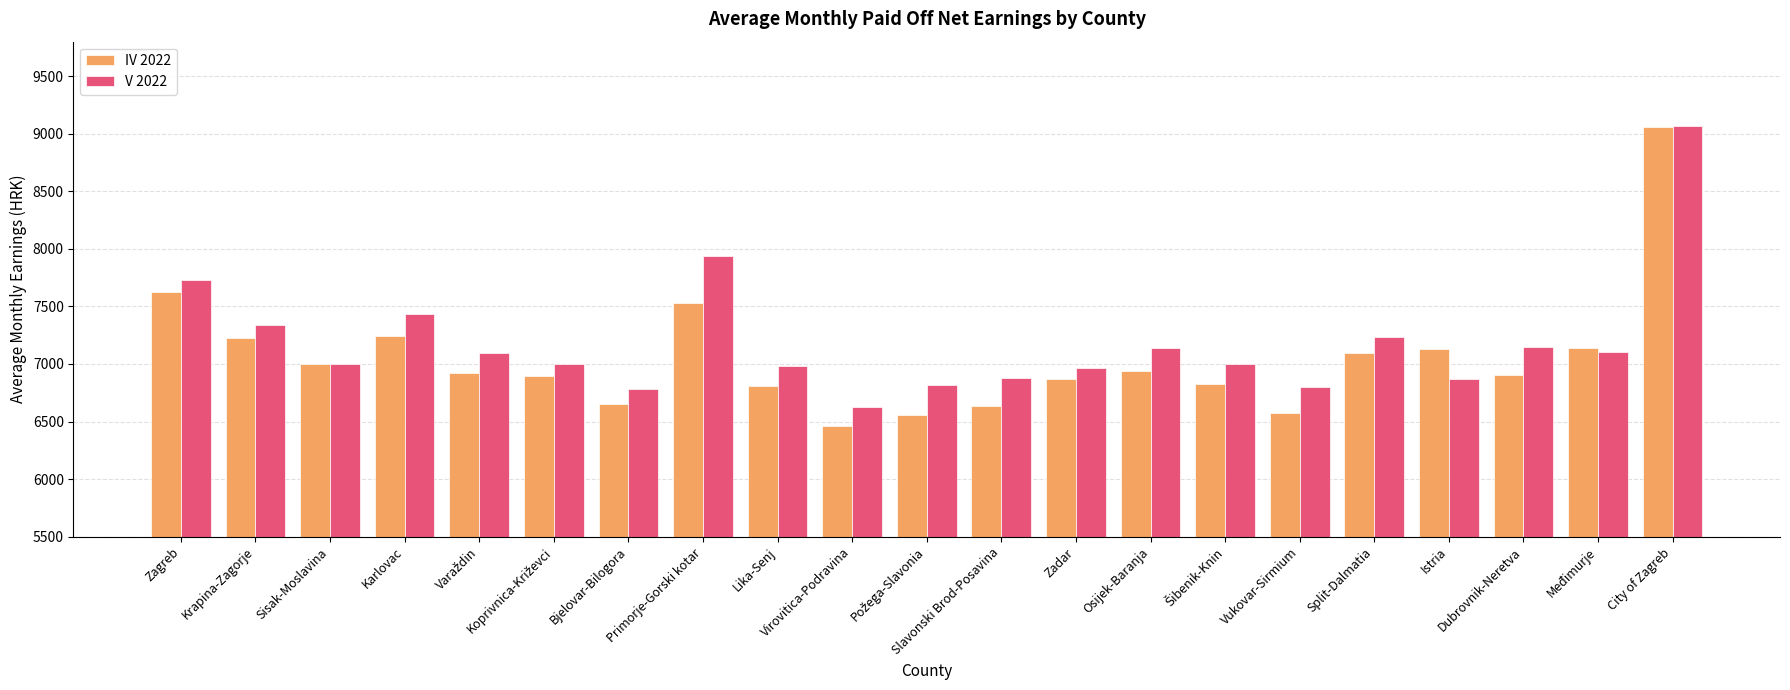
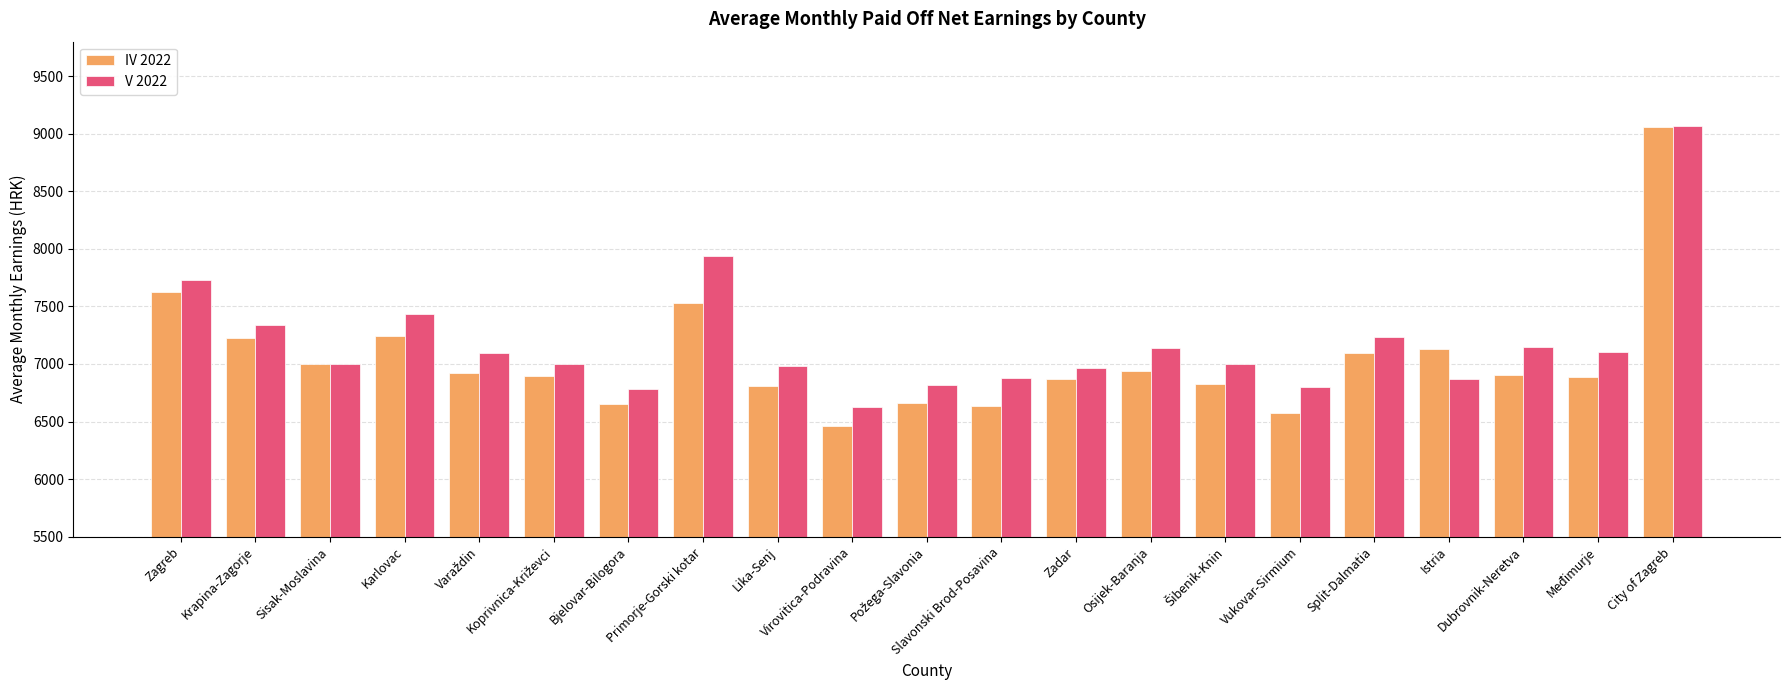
  {
    "IV 2022": {
      "Zagreb": 7620,
      "Krapina-Zagorje": 7230,
      "Sisak-Moslavina": 7000,
      "Karlovac": 7240,
      "Varaždin": 6920,
      "Koprivnica-Križevci": 6900,
      "Bjelovar-Bilogora": 6650,
      "Primorje-Gorski kotar": 7530,
      "Lika-Senj": 6810,
      "Virovitica-Podravina": 6460,
-     "Požega-Slavonia": 6560,
+     "Požega-Slavonia": 6660,
      "Slavonski Brod-Posavina": 6640,
      "Zadar": 6870,
      "Osijek-Baranja": 6940,
      "Šibenik-Knin": 6830,
      "Vukovar-Sirmium": 6580,
      "Split-Dalmatia": 7090,
      "Istria": 7130,
      "Dubrovnik-Neretva": 6900,
-     "Međimurje": 7140,
+     "Međimurje": 6890,
      "City of Zagreb": 9060
    },
    "V 2022": {
      "Zagreb": 7730,
      "Krapina-Zagorje": 7340,
      "Sisak-Moslavina": 7000,
      "Karlovac": 7430,
      "Varaždin": 7100,
      "Koprivnica-Križevci": 7000,
      "Bjelovar-Bilogora": 6780,
      "Primorje-Gorski kotar": 7940,
      "Lika-Senj": 6980,
      "Virovitica-Podravina": 6630,
      "Požega-Slavonia": 6820,
      "Slavonski Brod-Posavina": 6880,
      "Zadar": 6960,
      "Osijek-Baranja": 7140,
      "Šibenik-Knin": 7000,
      "Vukovar-Sirmium": 6800,
      "Split-Dalmatia": 7230,
      "Istria": 6870,
      "Dubrovnik-Neretva": 7150,
      "Međimurje": 7100,
      "City of Zagreb": 9060
    }
  }
